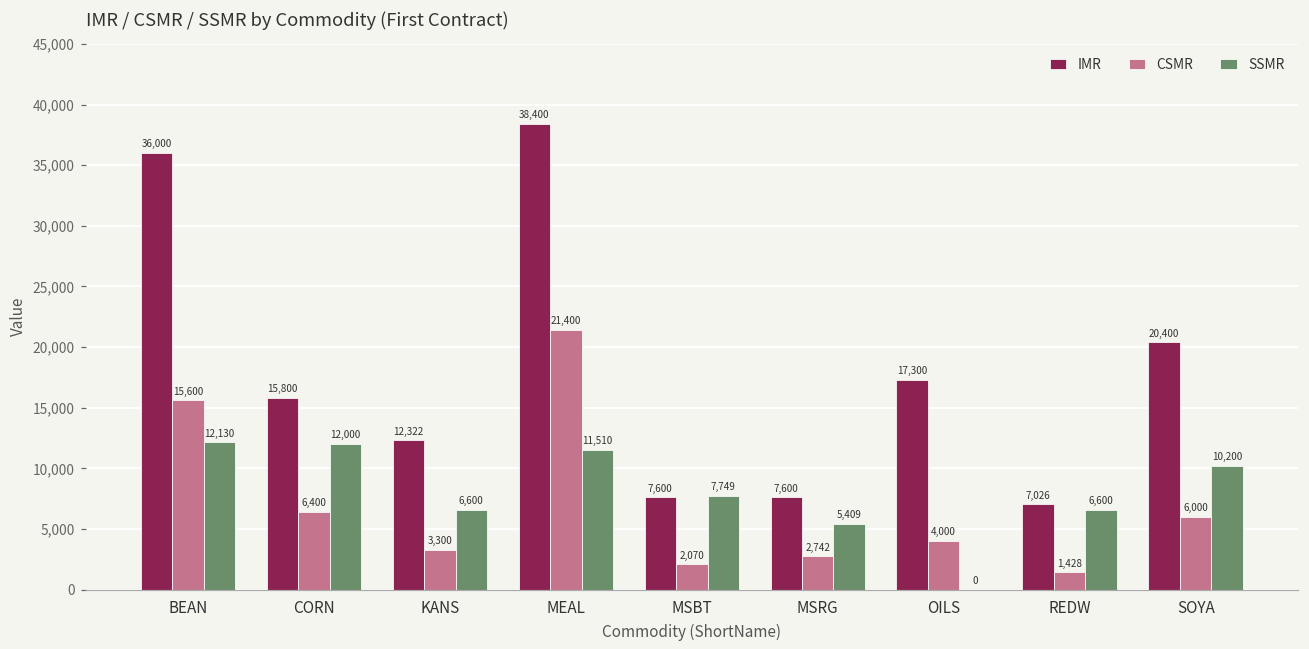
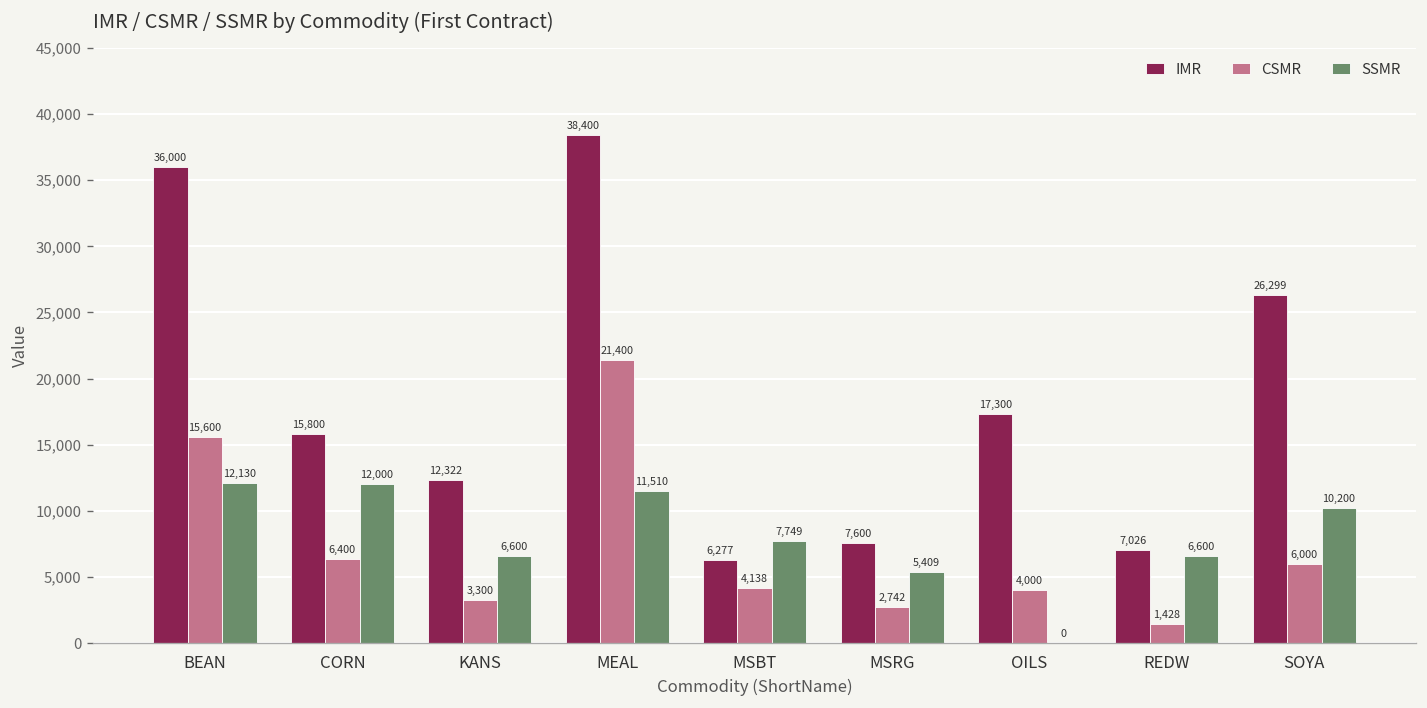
  {
    "IMR": {
      "BEAN": "36,000",
      "CORN": "15,800",
      "KANS": "12,322",
      "MEAL": "38,400",
-     "MSBT": "7,600",
+     "MSBT": "6,277",
      "MSRG": "7,600",
      "OILS": "17,300",
      "REDW": "7,026",
-     "SOYA": "20,400"
+     "SOYA": "26,299"
    },
    "CSMR": {
      "BEAN": "15,600",
      "CORN": "6,400",
      "KANS": "3,300",
      "MEAL": "21,400",
-     "MSBT": "2,070",
+     "MSBT": "4,138",
      "MSRG": "2,742",
      "OILS": "4,000",
      "REDW": "1,428",
      "SOYA": "6,000"
    },
    "SSMR": {
      "BEAN": "12,130",
      "CORN": "12,000",
      "KANS": "6,600",
      "MEAL": "11,510",
      "MSBT": "7,749",
      "MSRG": "5,409",
      "OILS": "0",
      "REDW": "6,600",
      "SOYA": "10,200"
    }
  }
